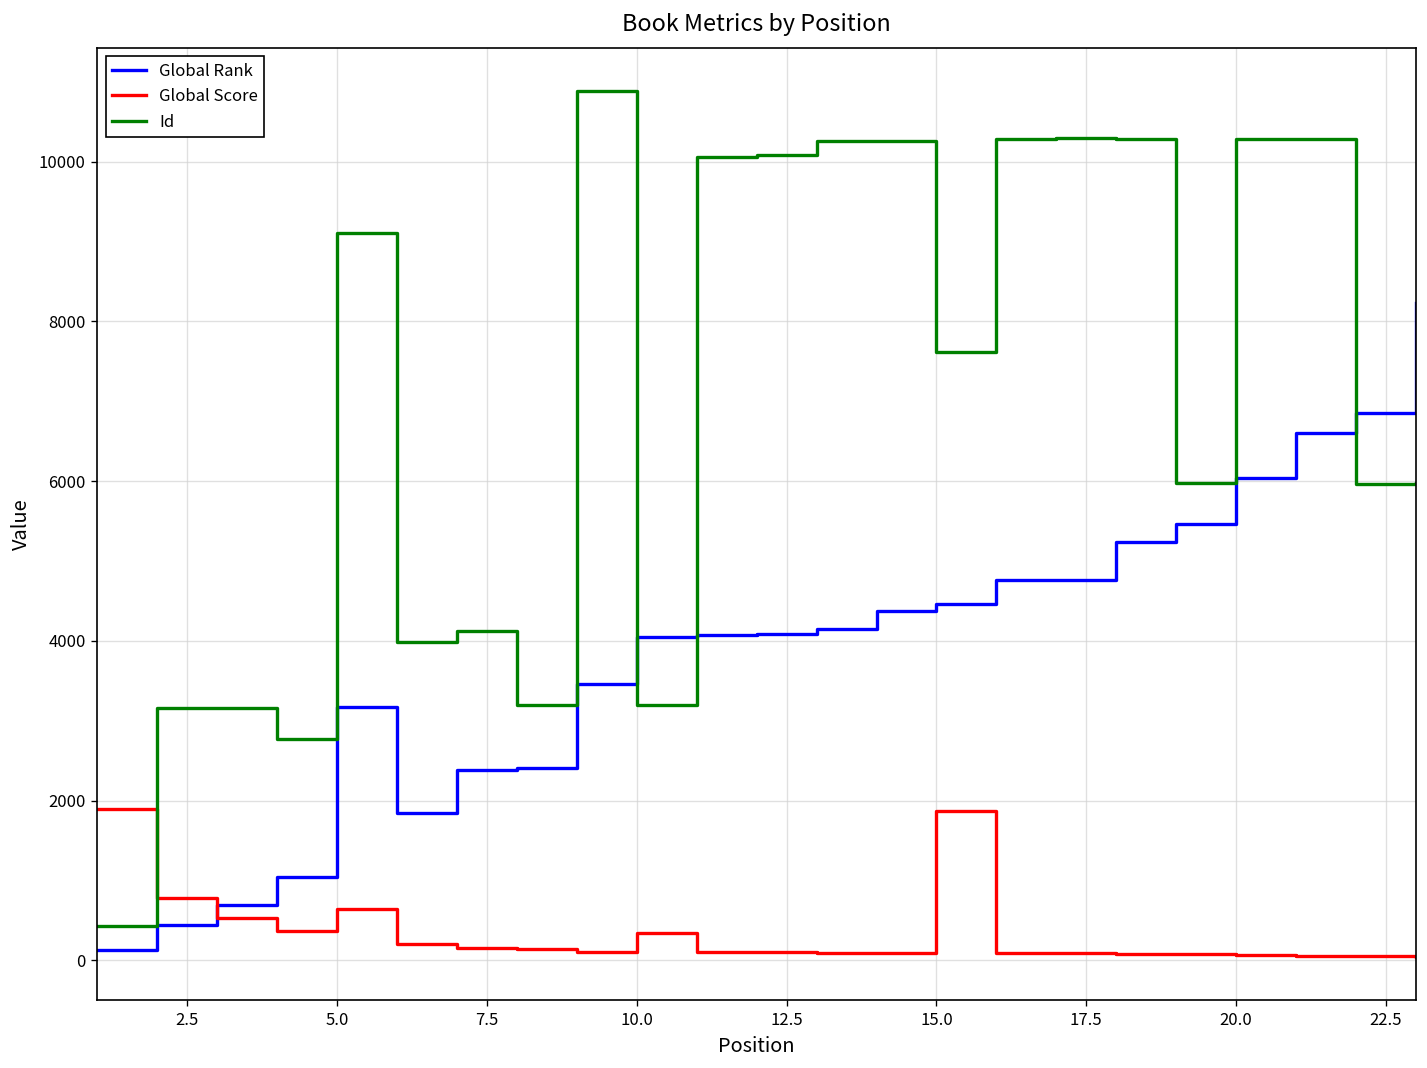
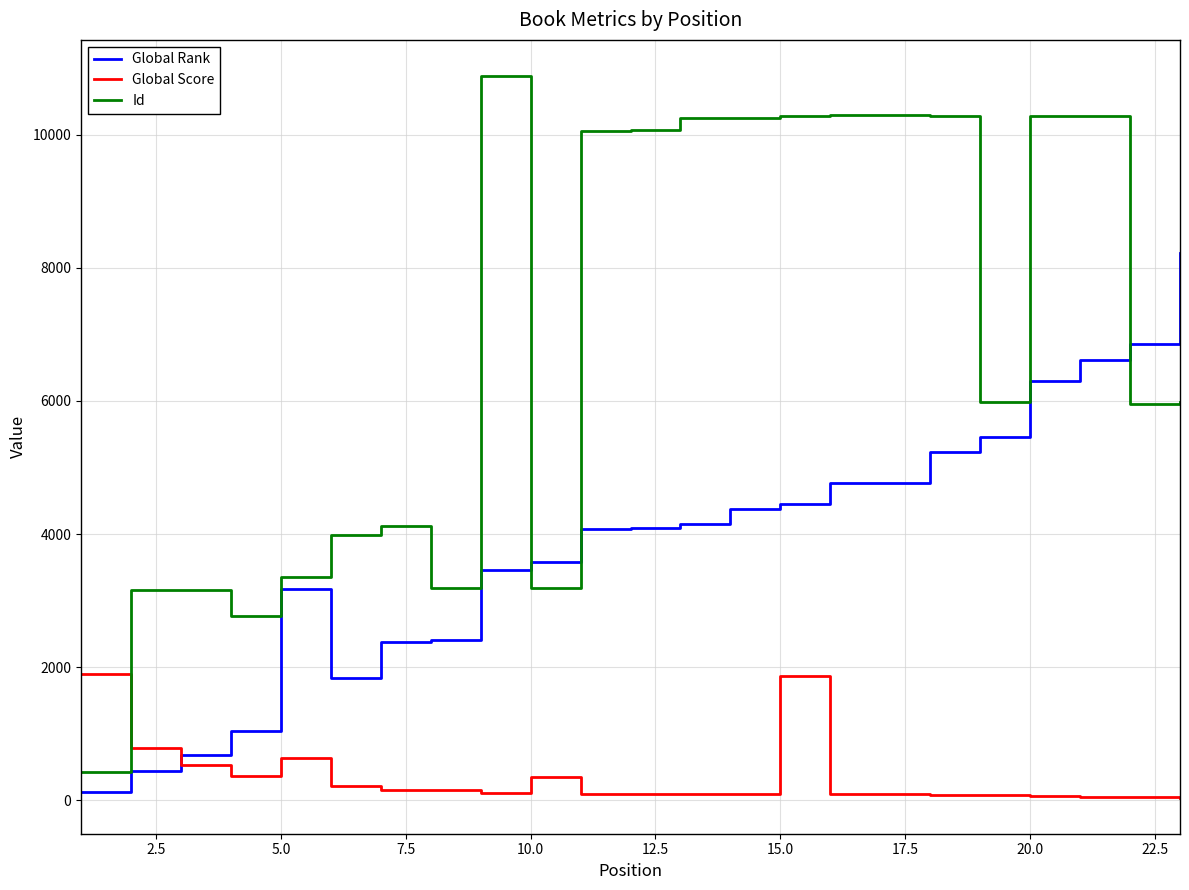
  {
    "Global Rank": {
      "5.0": 3200,
-     "10.0": 4000,
+     "10.0": 3600,
      "15.0": 4500,
-     "20.0": 6000
+     "20.0": 6300
    },
    "Global Score": {
      "5.0": 600,
      "10.0": 300,
      "15.0": 1900,
      "20.0": 100
    },
    "Id": {
-     "5.0": 9100,
+     "5.0": 3300,
      "10.0": 3200,
-     "15.0": 7600,
+     "15.0": 10300,
      "20.0": 10300
    }
  }
